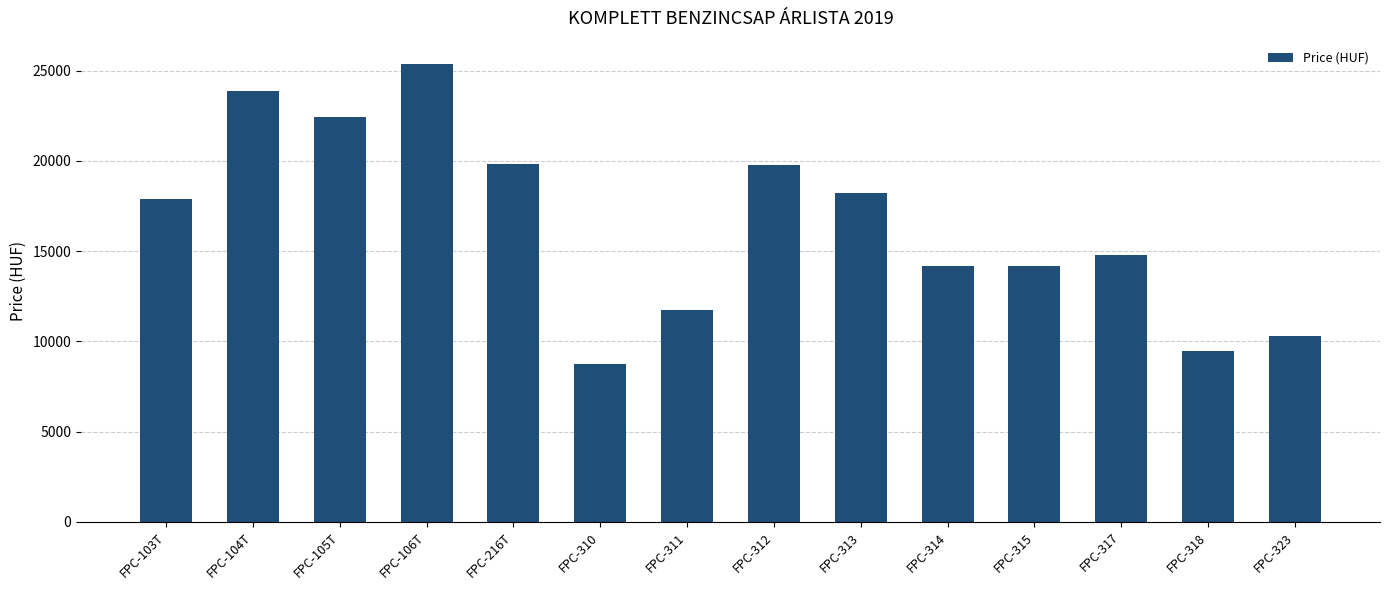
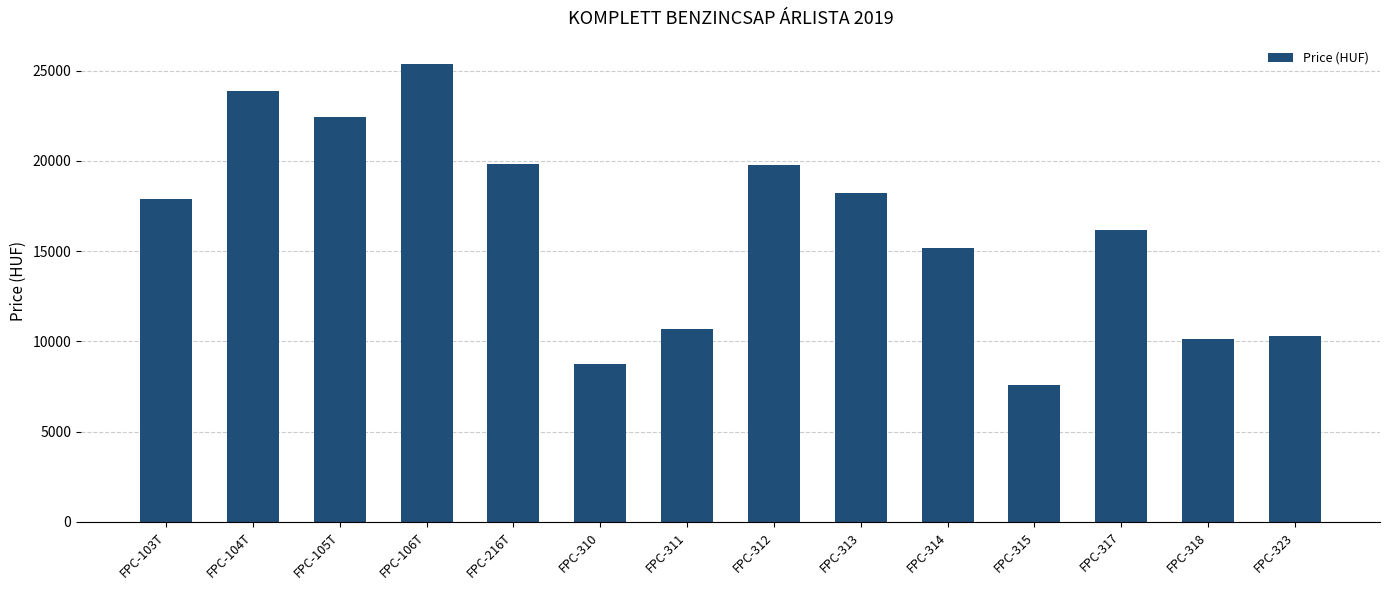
  {
    "FPC-103T": 17900,
    "FPC-104T": 23900,
    "FPC-105T": 22500,
    "FPC-106T": 25400,
    "FPC-216T": 19800,
    "FPC-310": 8800,
-   "FPC-311": 11800,
+   "FPC-311": 10700,
    "FPC-312": 19800,
    "FPC-313": 18200,
-   "FPC-314": 14200,
-   "FPC-315": 14200,
-   "FPC-317": 14800,
-   "FPC-318": 9500,
+   "FPC-314": 15200,
+   "FPC-315": 7600,
+   "FPC-317": 16200,
+   "FPC-318": 10200,
    "FPC-323": 10300
  }
